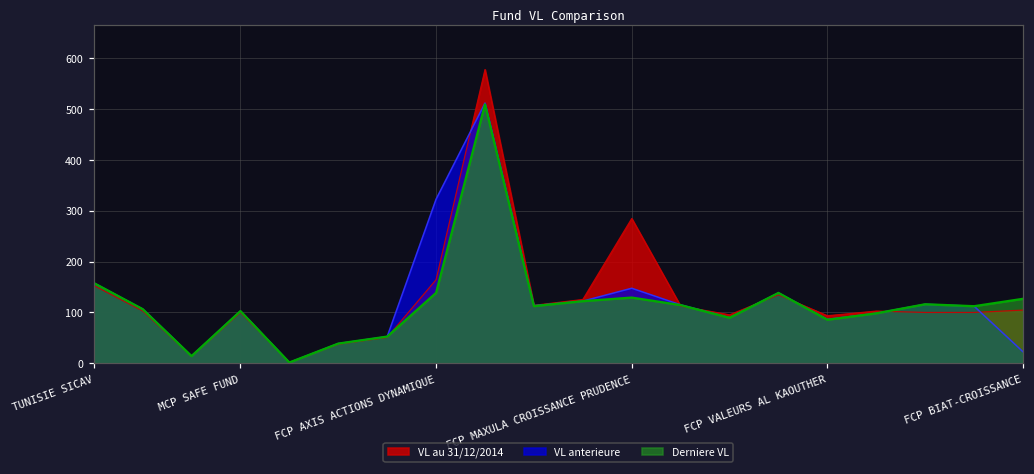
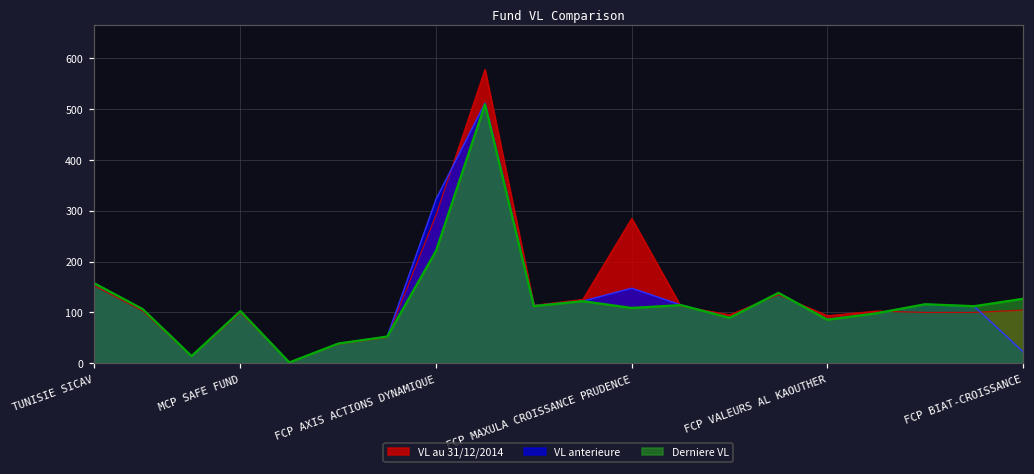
  {
    "VL au 31/12/2014": {
-     "FCP AXIS ACTIONS DYNAMIQUE": 160,
+     "FCP AXIS ACTIONS DYNAMIQUE": 290,
      "FCP MAXULA CROISSANCE PRUDENCE": 280,
      "FCP VALEURS AL KAOUTHER": 90,
      "FCP BIAT-CROISSANCE": 100
    },
    "VL anterieure": {
      "FCP AXIS ACTIONS DYNAMIQUE": 320,
      "FCP MAXULA CROISSANCE PRUDENCE": 150,
      "FCP BIAT-CROISSANCE": 20
    },
    "Derniere VL": {
-     "FCP AXIS ACTIONS DYNAMIQUE": 140,
-     "FCP MAXULA CROISSANCE PRUDENCE": 130,
+     "FCP AXIS ACTIONS DYNAMIQUE": 220,
+     "FCP MAXULA CROISSANCE PRUDENCE": 110,
      "FCP BIAT-CROISSANCE": 130
    }
  }
